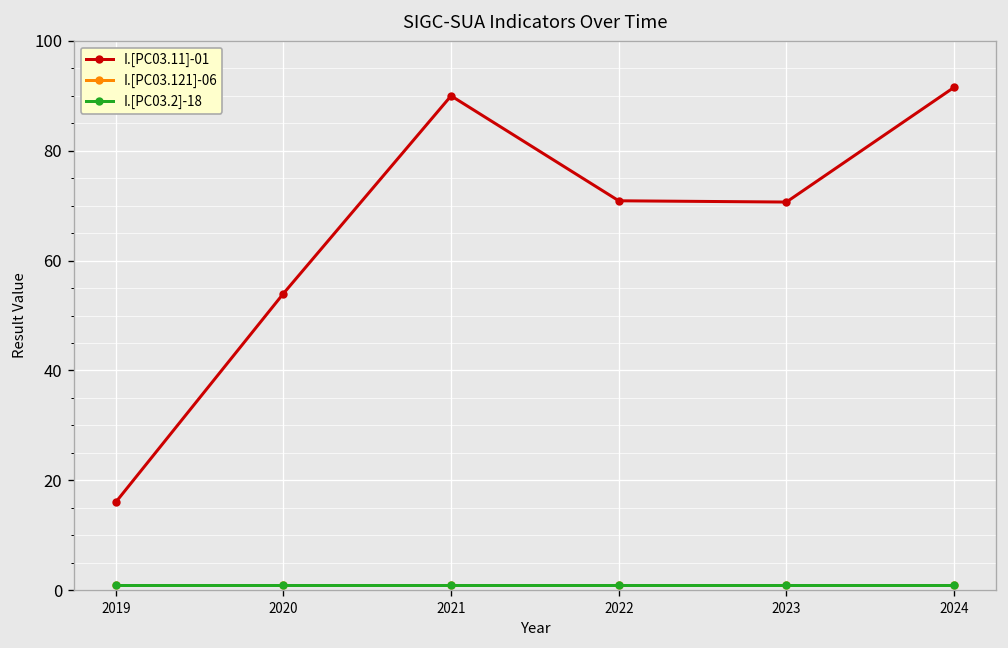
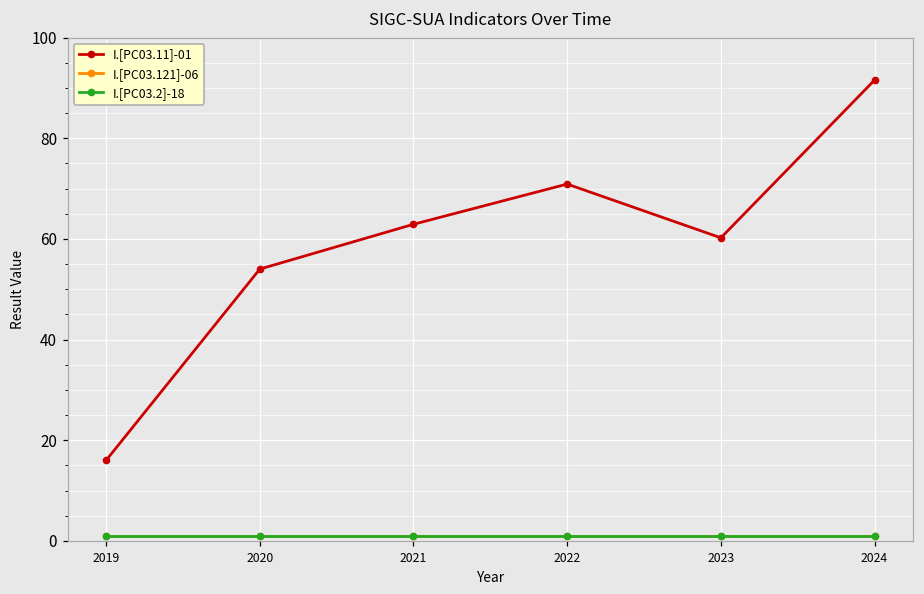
  {
    "I.[PC03.11]-01": {
      "2019": 16,
      "2020": 54,
-     "2021": 90,
+     "2021": 63,
      "2022": 71,
-     "2023": 71,
+     "2023": 60,
      "2024": 92
    },
    "I.[PC03.2]-18": {
      "2019": 1,
      "2020": 1,
      "2021": 1,
      "2022": 1,
      "2023": 1,
      "2024": 1
    }
  }
